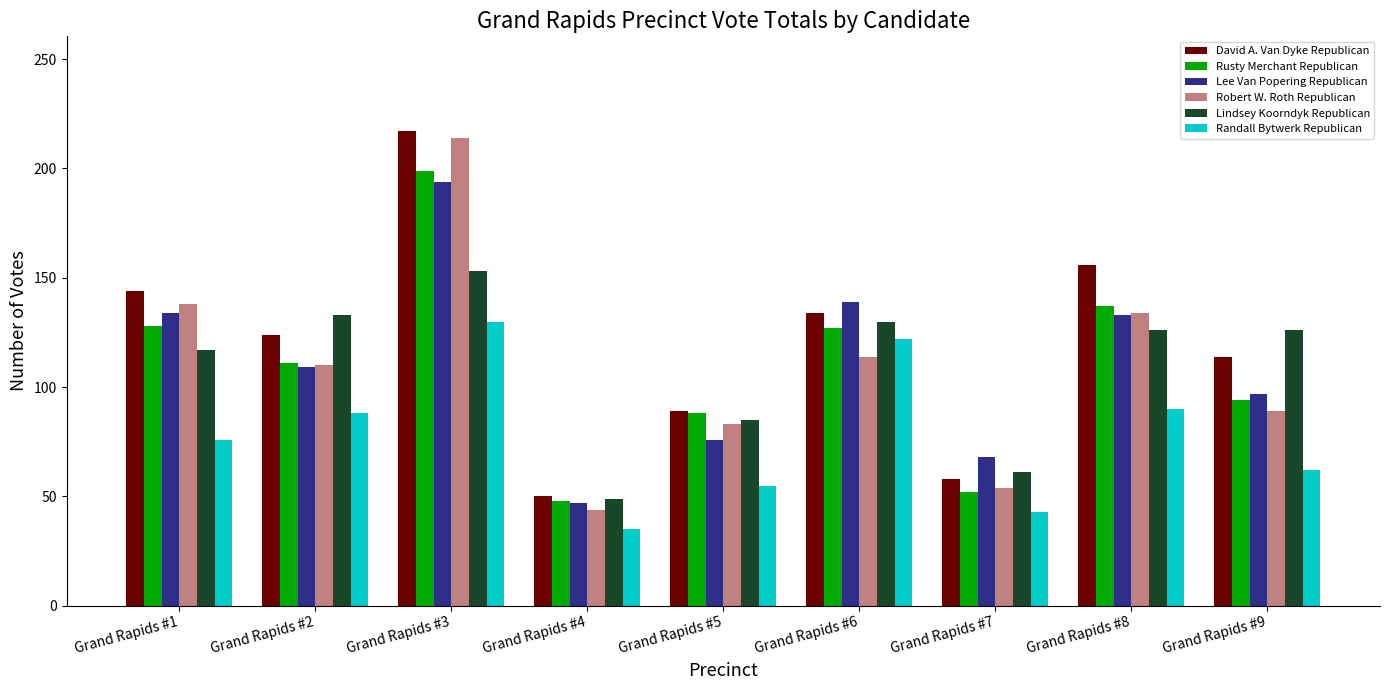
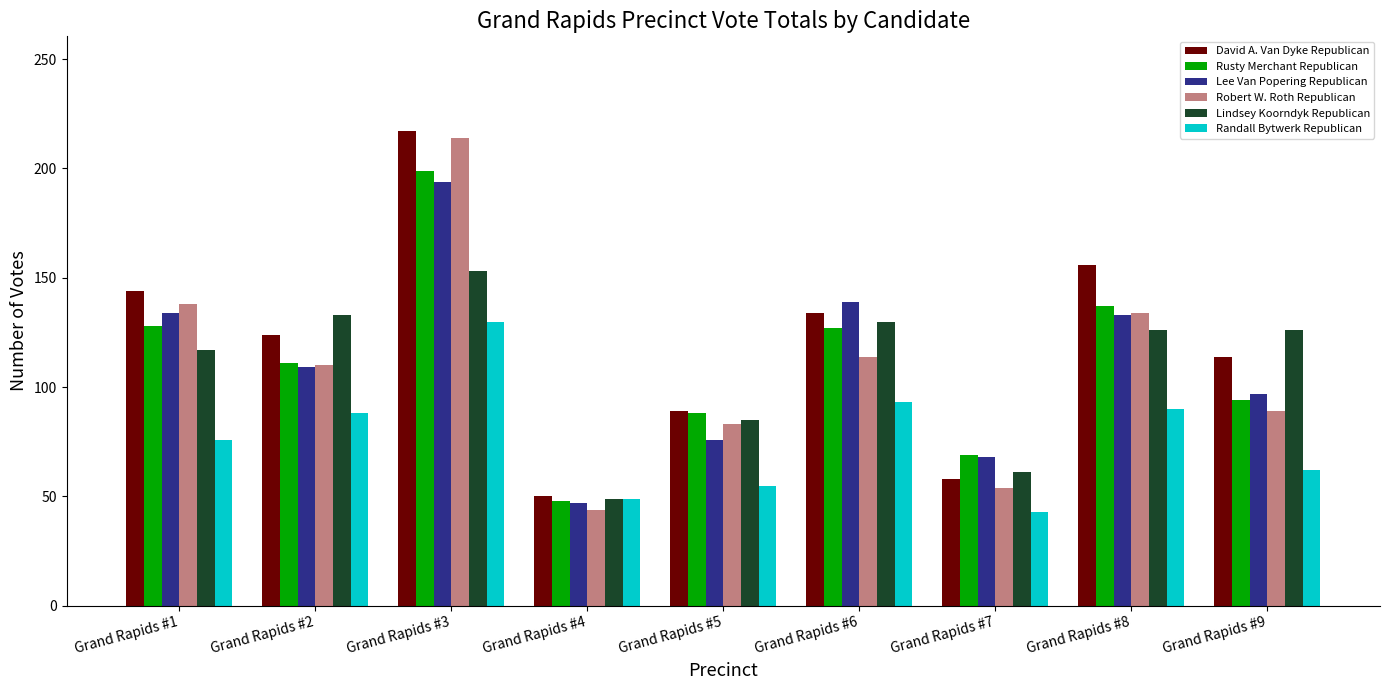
  {
    "David A. Van Dyke Republican": {
      "Grand Rapids #1": 144,
      "Grand Rapids #2": 124,
      "Grand Rapids #3": 217,
      "Grand Rapids #4": 50,
      "Grand Rapids #5": 89,
      "Grand Rapids #6": 134,
      "Grand Rapids #7": 58,
      "Grand Rapids #8": 156,
      "Grand Rapids #9": 114
    },
    "Rusty Merchant Republican": {
      "Grand Rapids #1": 128,
      "Grand Rapids #2": 111,
      "Grand Rapids #3": 199,
      "Grand Rapids #4": 48,
      "Grand Rapids #5": 88,
      "Grand Rapids #6": 127,
-     "Grand Rapids #7": 52,
+     "Grand Rapids #7": 69,
      "Grand Rapids #8": 137,
      "Grand Rapids #9": 94
    },
    "Lee Van Popering Republican": {
      "Grand Rapids #1": 134,
      "Grand Rapids #2": 109,
      "Grand Rapids #3": 194,
      "Grand Rapids #4": 47,
      "Grand Rapids #5": 76,
      "Grand Rapids #6": 139,
      "Grand Rapids #7": 68,
      "Grand Rapids #8": 133,
      "Grand Rapids #9": 97
    },
    "Robert W. Roth Republican": {
      "Grand Rapids #1": 138,
      "Grand Rapids #2": 110,
      "Grand Rapids #3": 214,
      "Grand Rapids #4": 44,
      "Grand Rapids #5": 83,
      "Grand Rapids #6": 114,
      "Grand Rapids #7": 54,
      "Grand Rapids #8": 134,
      "Grand Rapids #9": 89
    },
    "Lindsey Koorndyk Republican": {
      "Grand Rapids #1": 117,
      "Grand Rapids #2": 133,
      "Grand Rapids #3": 153,
      "Grand Rapids #4": 49,
      "Grand Rapids #5": 85,
      "Grand Rapids #6": 130,
      "Grand Rapids #7": 61,
      "Grand Rapids #8": 126,
      "Grand Rapids #9": 126
    },
    "Randall Bytwerk Republican": {
      "Grand Rapids #1": 76,
      "Grand Rapids #2": 88,
      "Grand Rapids #3": 130,
-     "Grand Rapids #4": 35,
+     "Grand Rapids #4": 49,
      "Grand Rapids #5": 55,
-     "Grand Rapids #6": 122,
+     "Grand Rapids #6": 93,
      "Grand Rapids #7": 43,
      "Grand Rapids #8": 90,
      "Grand Rapids #9": 62
    }
  }
